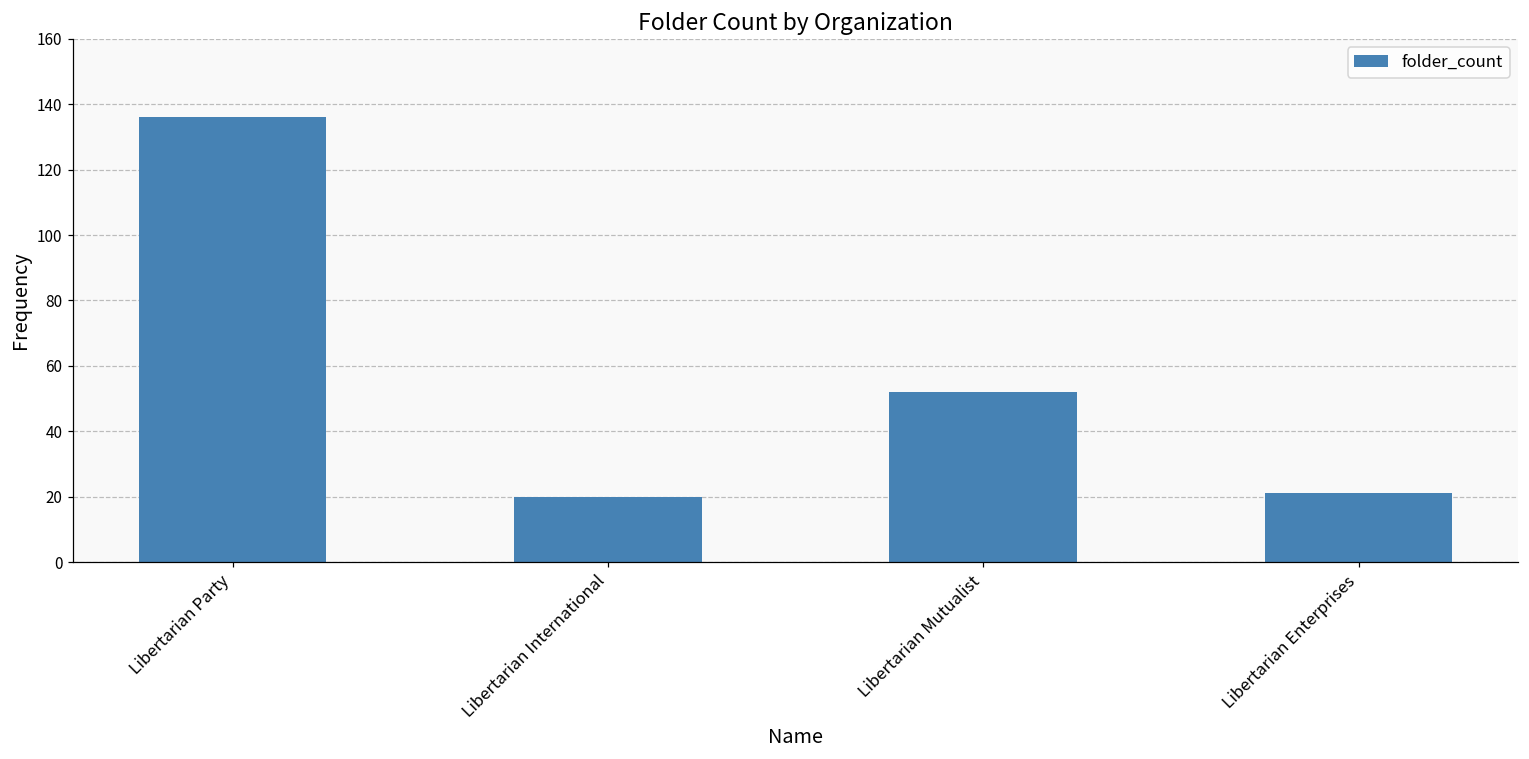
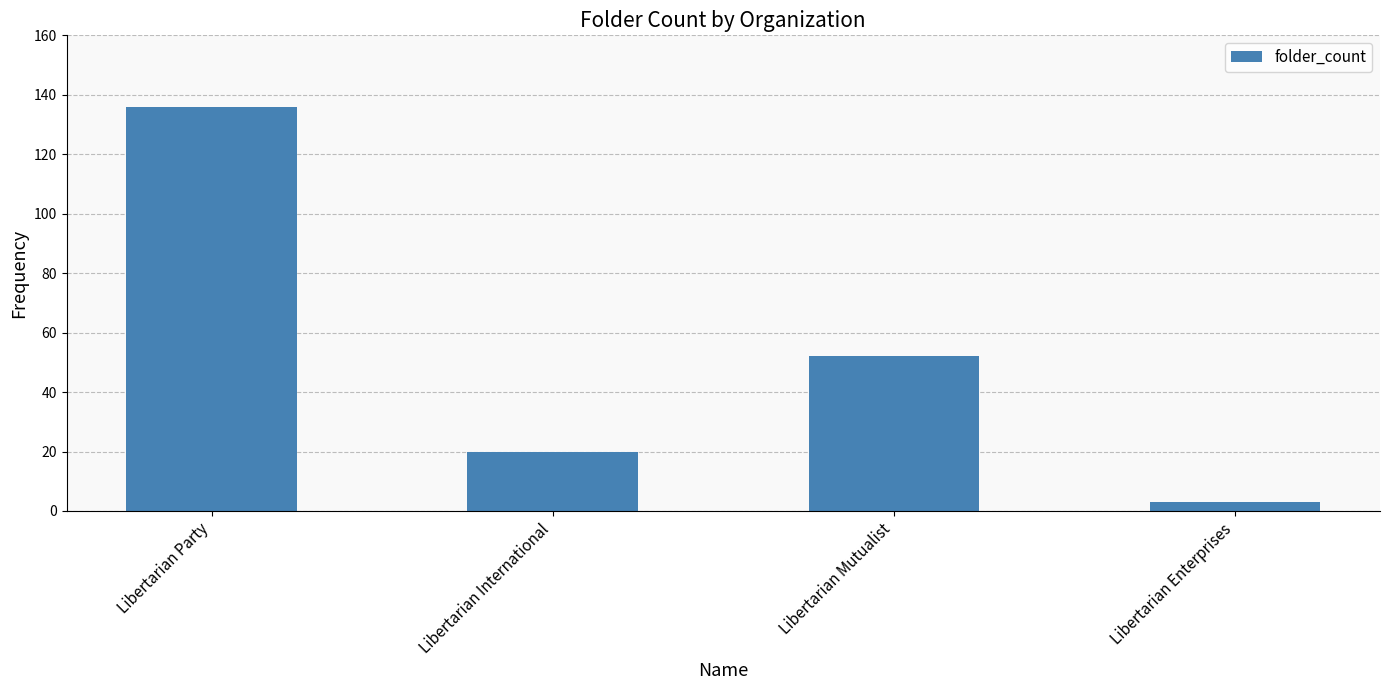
  {
    "Libertarian Party": 136,
    "Libertarian International": 20,
    "Libertarian Mutualist": 52,
-   "Libertarian Enterprises": 21
+   "Libertarian Enterprises": 3
  }
